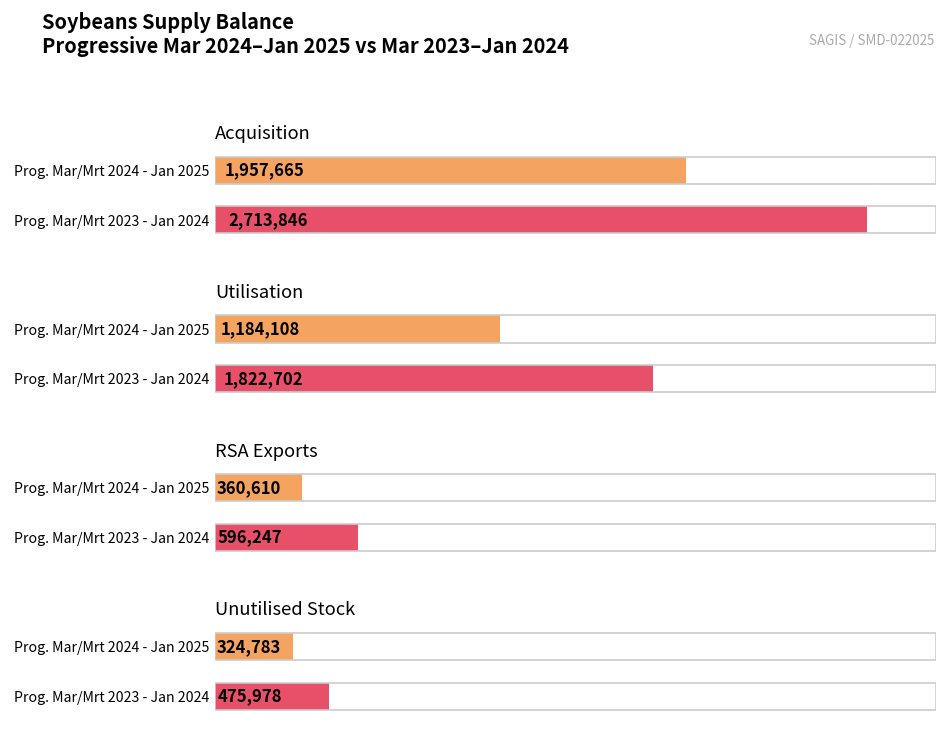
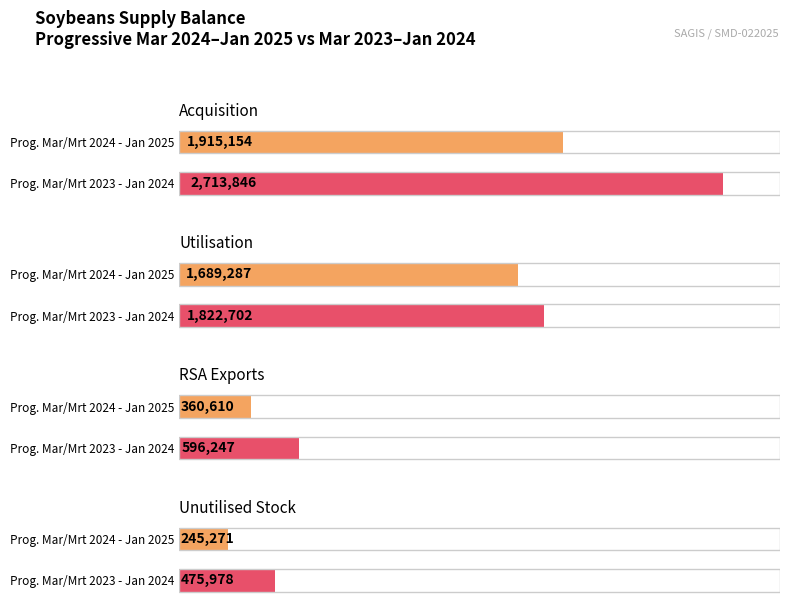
  {
    "Acquisition": {
-     "Prog. Mar/Mrt 2024 - Jan 2025": "1,957,665",
+     "Prog. Mar/Mrt 2024 - Jan 2025": "1,915,154",
      "Prog. Mar/Mrt 2023 - Jan 2024": "2,713,846"
    },
    "Utilisation": {
-     "Prog. Mar/Mrt 2024 - Jan 2025": "1,184,108",
+     "Prog. Mar/Mrt 2024 - Jan 2025": "1,689,287",
      "Prog. Mar/Mrt 2023 - Jan 2024": "1,822,702"
    },
    "RSA Exports": {
      "Prog. Mar/Mrt 2024 - Jan 2025": "360,610",
      "Prog. Mar/Mrt 2023 - Jan 2024": "596,247"
    },
    "Unutilised Stock": {
-     "Prog. Mar/Mrt 2024 - Jan 2025": "324,783",
+     "Prog. Mar/Mrt 2024 - Jan 2025": "245,271",
      "Prog. Mar/Mrt 2023 - Jan 2024": "475,978"
    }
  }
